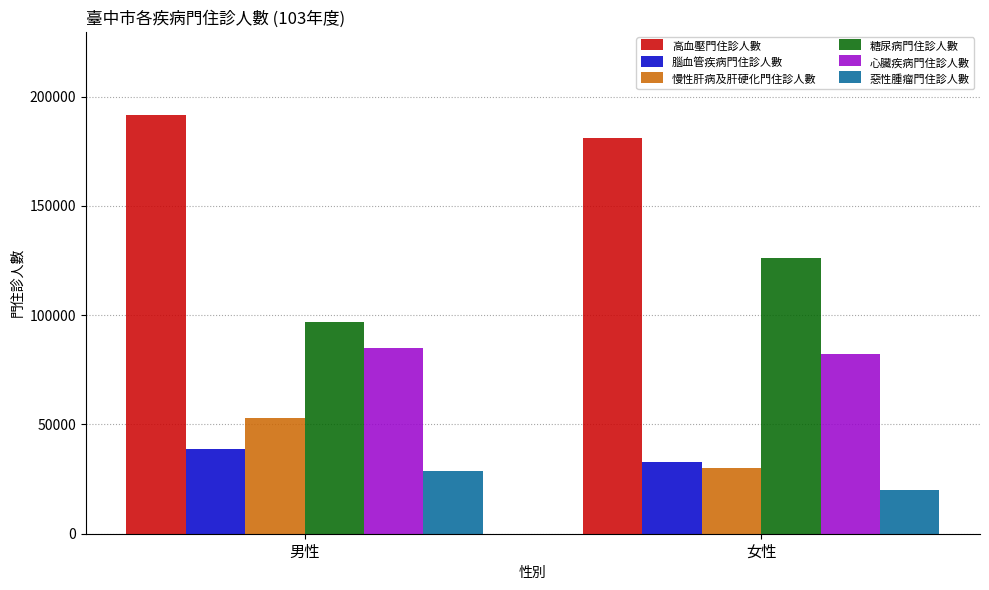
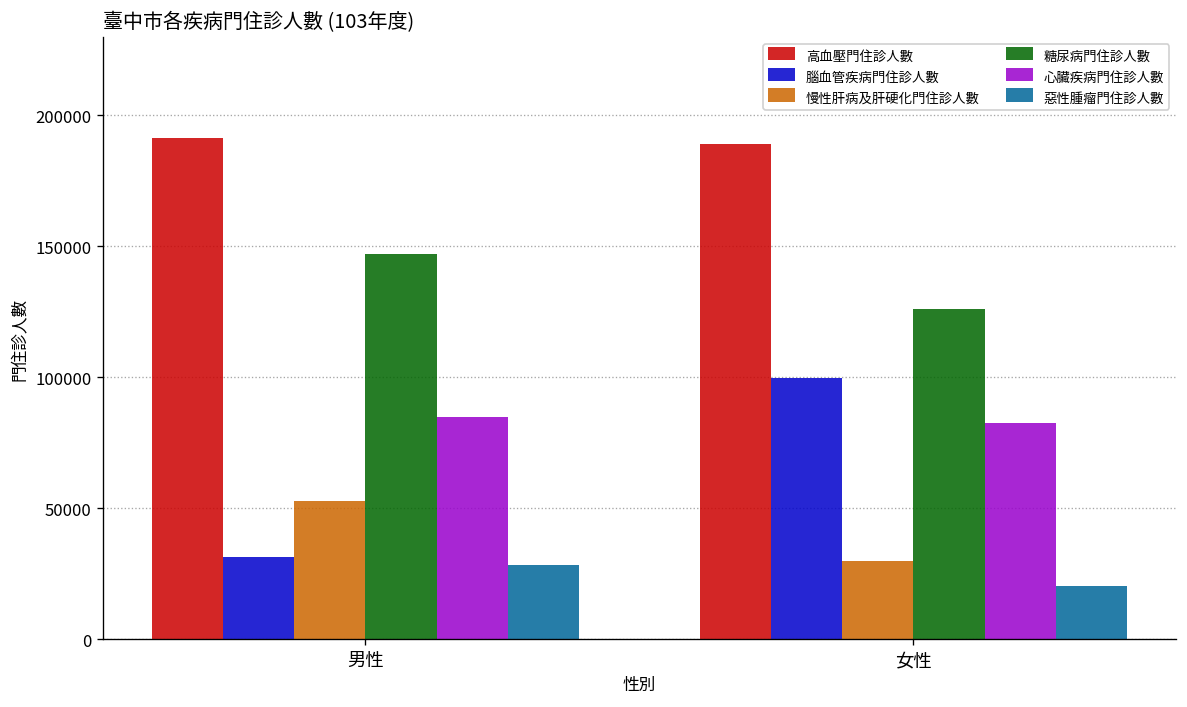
  {
    "高血壓門住診人數": {
      "男性": 191000,
-     "女性": 181000
+     "女性": 189000
    },
    "腦血管疾病門住診人數": {
-     "男性": 39000,
-     "女性": 33000
+     "男性": 31000,
+     "女性": 100000
    },
    "慢性肝病及肝硬化門住診人數": {
      "男性": 53000,
      "女性": 30000
    },
    "糖尿病門住診人數": {
-     "男性": 97000,
+     "男性": 147000,
      "女性": 126000
    },
    "心臟疾病門住診人數": {
      "男性": 85000,
      "女性": 82000
    },
    "惡性腫瘤門住診人數": {
      "男性": 29000,
      "女性": 20000
    }
  }
